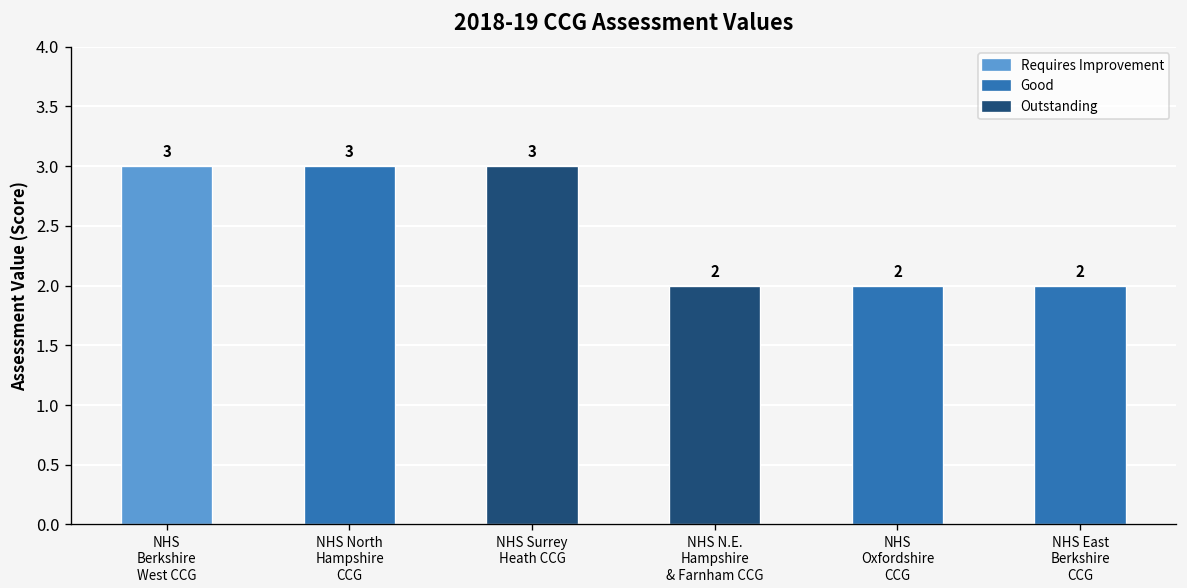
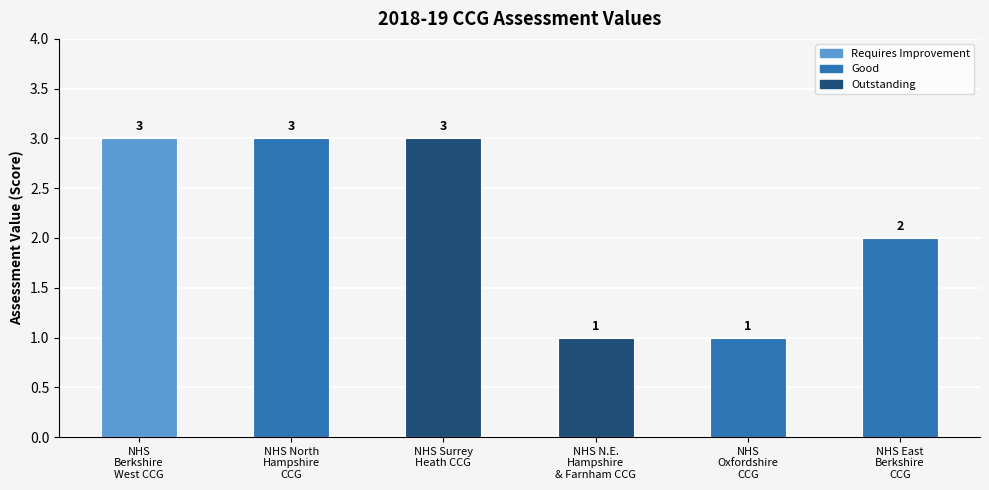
  {
    "NHS Berkshire West CCG": 3,
    "NHS North Hampshire CCG": 3,
    "NHS Surrey Heath CCG": 3,
-   "NHS N.E. Hampshire & Farnham CCG": 2,
-   "NHS Oxfordshire CCG": 2,
+   "NHS N.E. Hampshire & Farnham CCG": 1,
+   "NHS Oxfordshire CCG": 1,
    "NHS East Berkshire CCG": 2
  }
